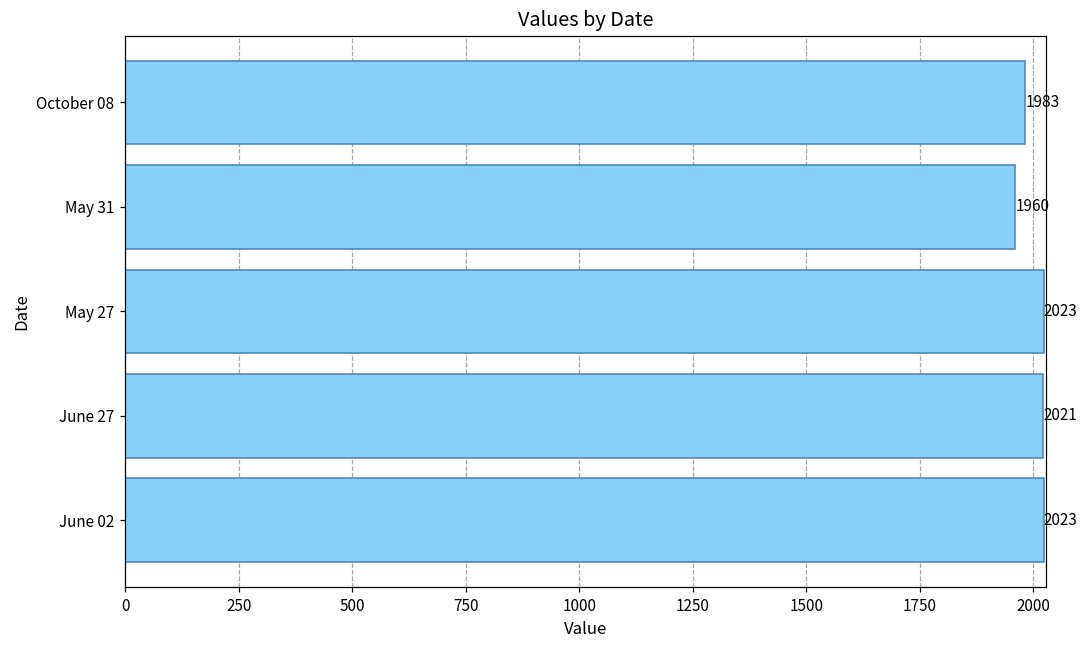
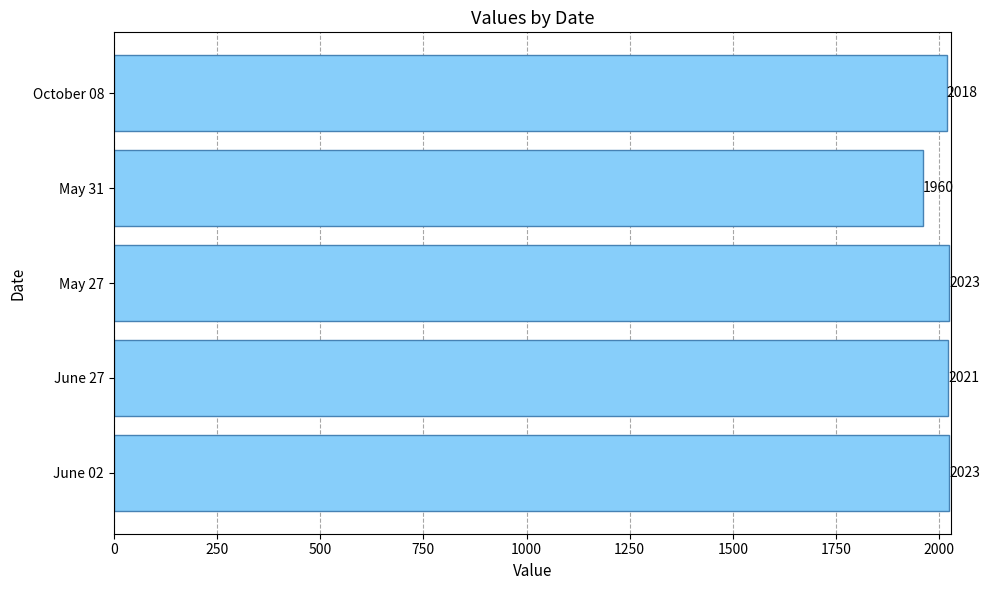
  {
-   "October 08": 1983,
+   "October 08": 2018,
    "May 31": 1960,
    "May 27": 2023,
    "June 27": 2021,
    "June 02": 2023
  }
